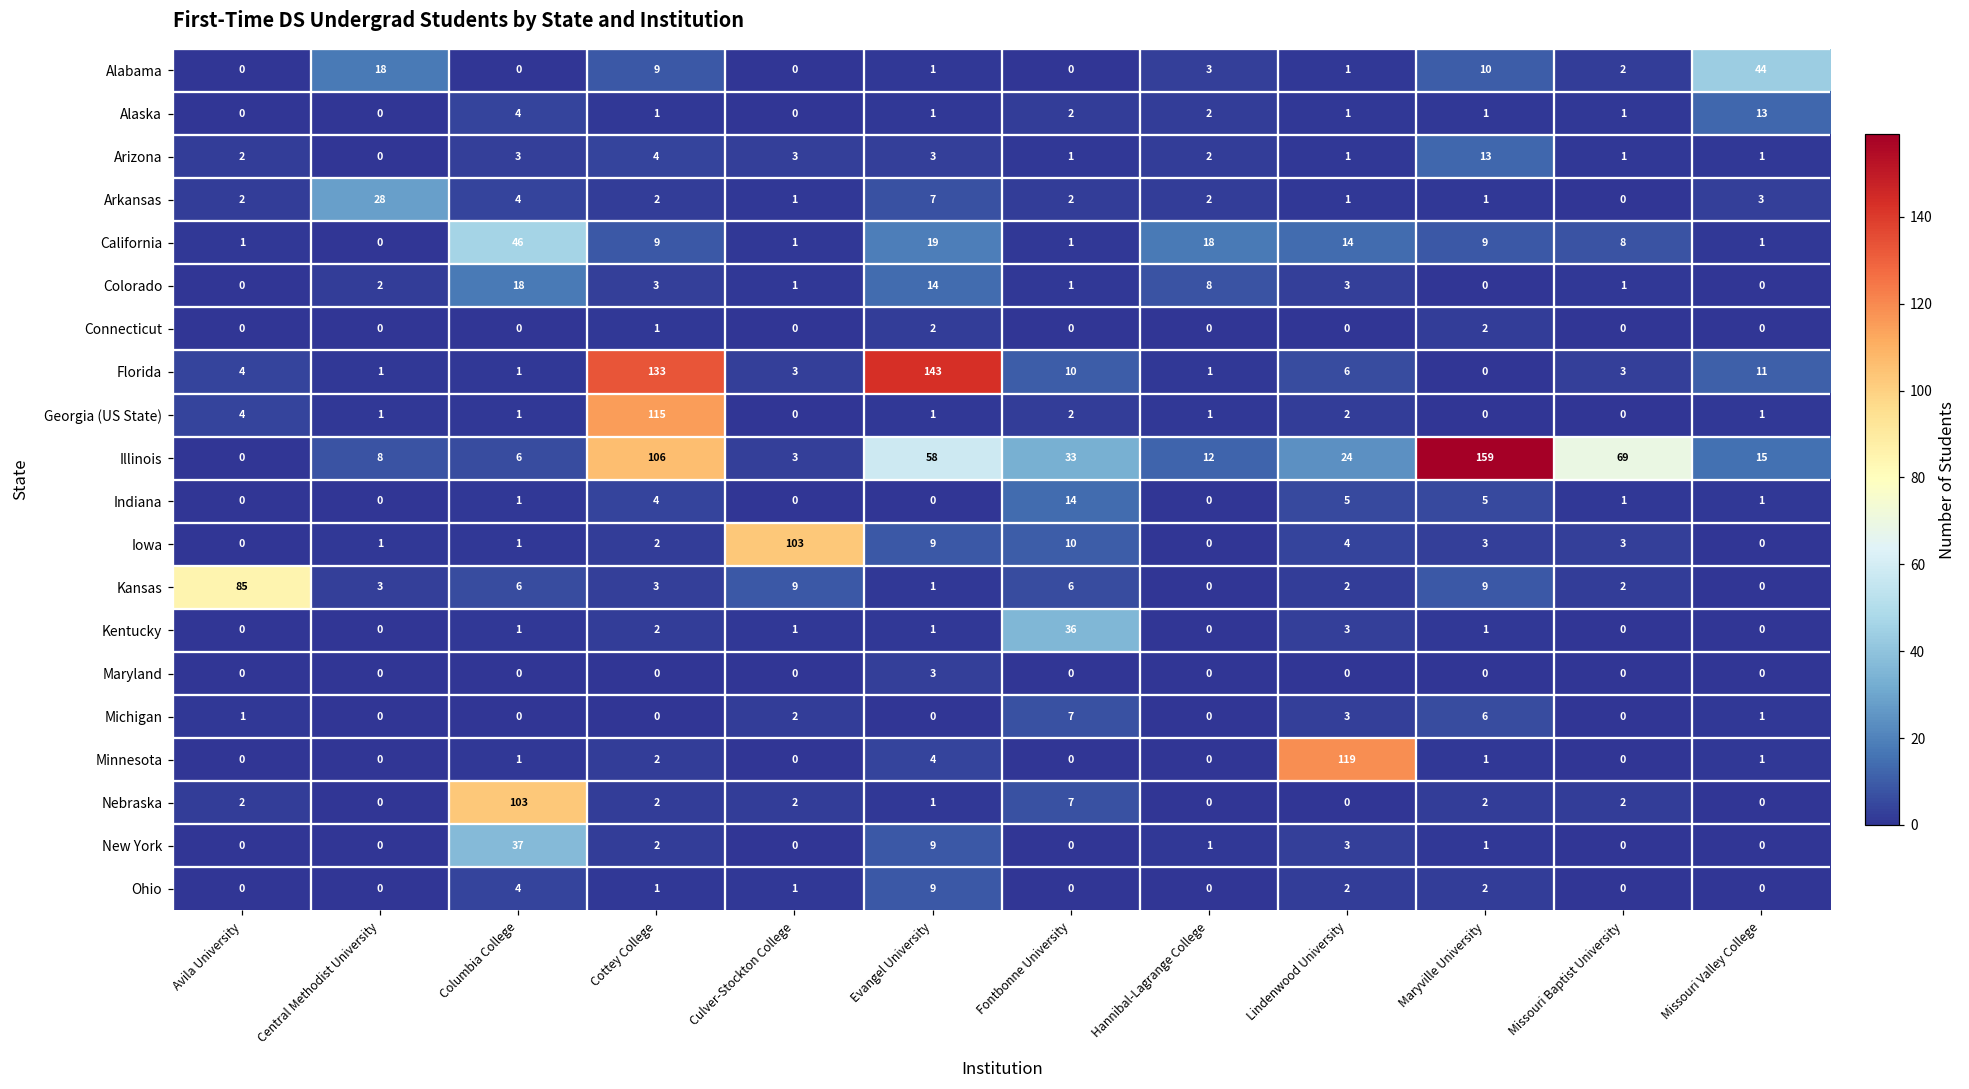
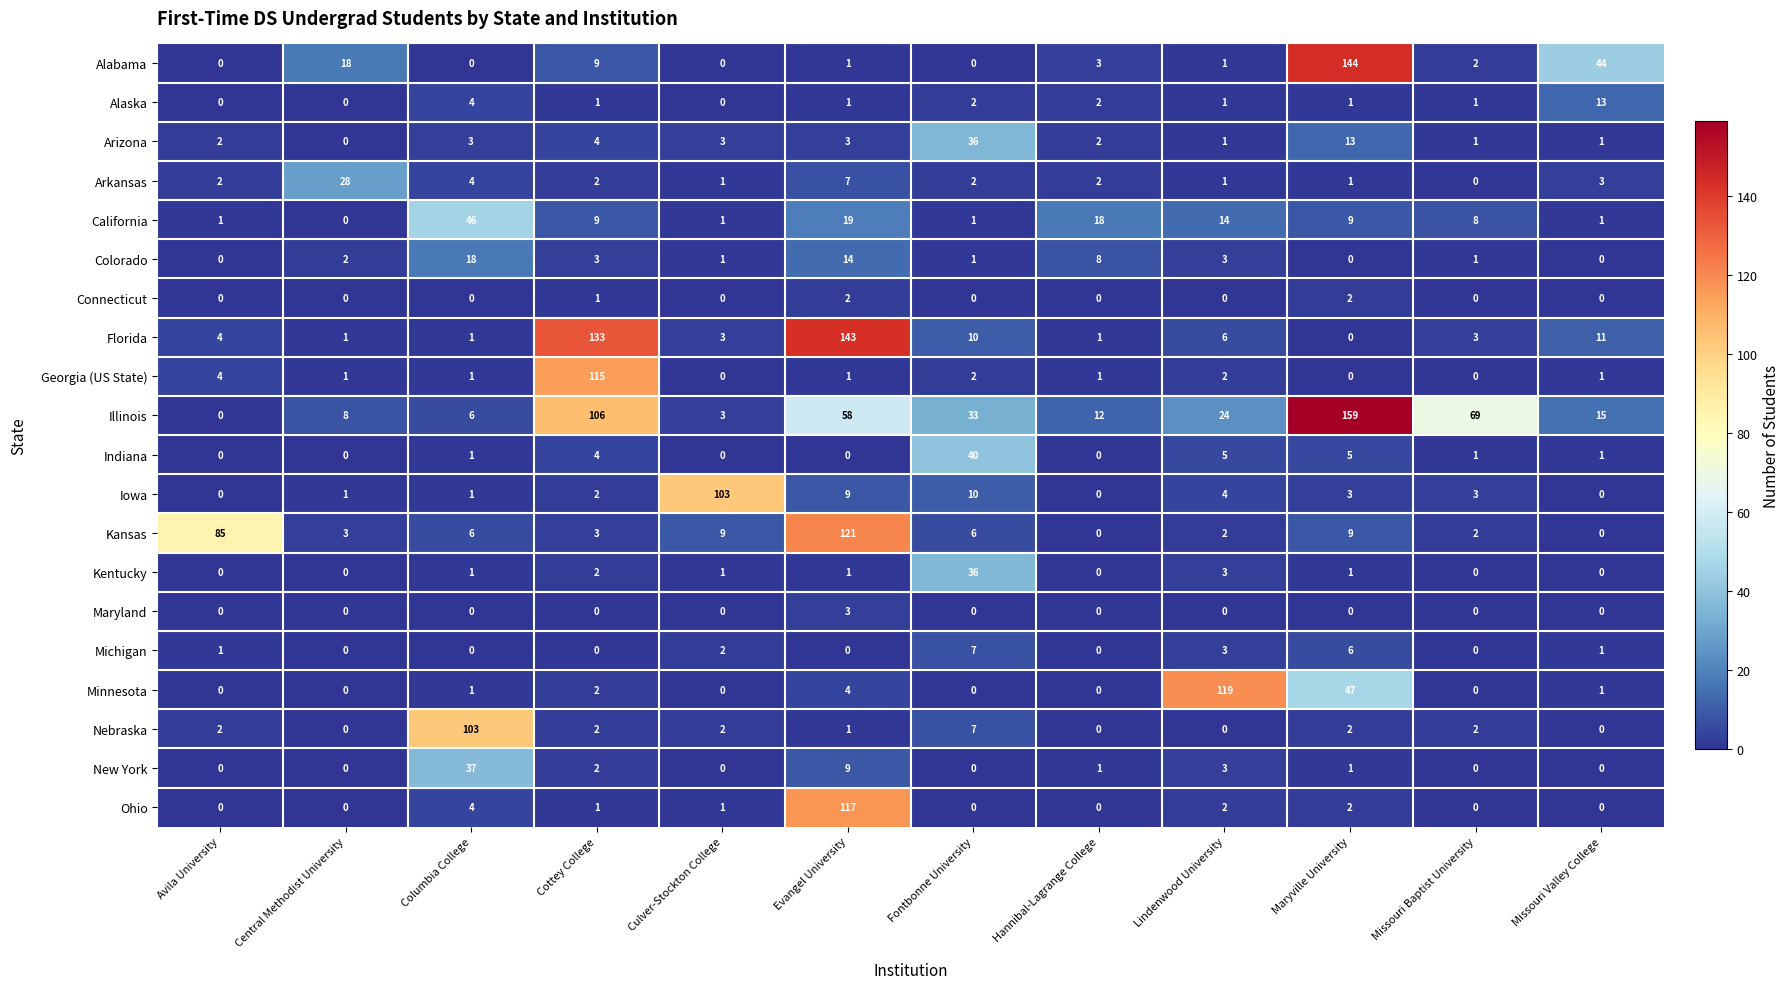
  {
    "Alabama": {
      "Avila University": 0,
      "Central Methodist University": 18,
      "Columbia College": 0,
      "Cottey College": 9,
      "Culver-Stockton College": 0,
      "Evangel University": 1,
      "Fontbonne University": 0,
      "Hannibal-Lagrange College": 3,
      "Lindenwood University": 1,
-     "Maryville University": 10,
+     "Maryville University": 144,
      "Missouri Baptist University": 2,
      "Missouri Valley College": 44
    },
    "Arizona": {
      "Avila University": 2,
      "Central Methodist University": 0,
      "Columbia College": 3,
      "Cottey College": 4,
      "Culver-Stockton College": 3,
      "Evangel University": 3,
-     "Fontbonne University": 1,
+     "Fontbonne University": 36,
      "Hannibal-Lagrange College": 2,
      "Lindenwood University": 1,
      "Maryville University": 13,
      "Missouri Baptist University": 1,
      "Missouri Valley College": 1
    },
    "Indiana": {
      "Avila University": 0,
      "Central Methodist University": 0,
      "Columbia College": 1,
      "Cottey College": 4,
      "Culver-Stockton College": 0,
      "Evangel University": 0,
-     "Fontbonne University": 14,
+     "Fontbonne University": 40,
      "Hannibal-Lagrange College": 0,
      "Lindenwood University": 5,
      "Maryville University": 5,
      "Missouri Baptist University": 1,
      "Missouri Valley College": 1
    },
    "Kansas": {
      "Avila University": 85,
      "Central Methodist University": 3,
      "Columbia College": 6,
      "Cottey College": 3,
      "Culver-Stockton College": 9,
-     "Evangel University": 1,
+     "Evangel University": 121,
      "Fontbonne University": 6,
      "Hannibal-Lagrange College": 0,
      "Lindenwood University": 2,
      "Maryville University": 9,
      "Missouri Baptist University": 2,
      "Missouri Valley College": 0
    },
    "Minnesota": {
      "Avila University": 0,
      "Central Methodist University": 0,
      "Columbia College": 1,
      "Cottey College": 2,
      "Culver-Stockton College": 0,
      "Evangel University": 4,
      "Fontbonne University": 0,
      "Hannibal-Lagrange College": 0,
      "Lindenwood University": 119,
-     "Maryville University": 1,
+     "Maryville University": 47,
      "Missouri Baptist University": 0,
      "Missouri Valley College": 1
    },
    "Ohio": {
      "Avila University": 0,
      "Central Methodist University": 0,
      "Columbia College": 4,
      "Cottey College": 1,
      "Culver-Stockton College": 1,
-     "Evangel University": 9,
+     "Evangel University": 117,
      "Fontbonne University": 0,
      "Hannibal-Lagrange College": 0,
      "Lindenwood University": 2,
      "Maryville University": 2,
      "Missouri Baptist University": 0,
      "Missouri Valley College": 0
    }
  }
